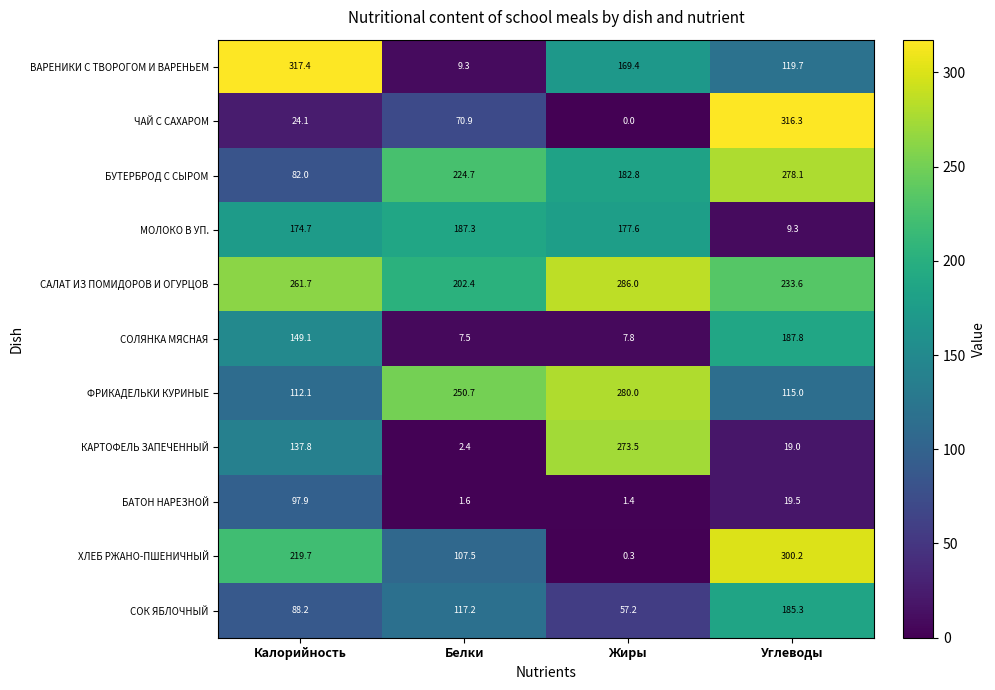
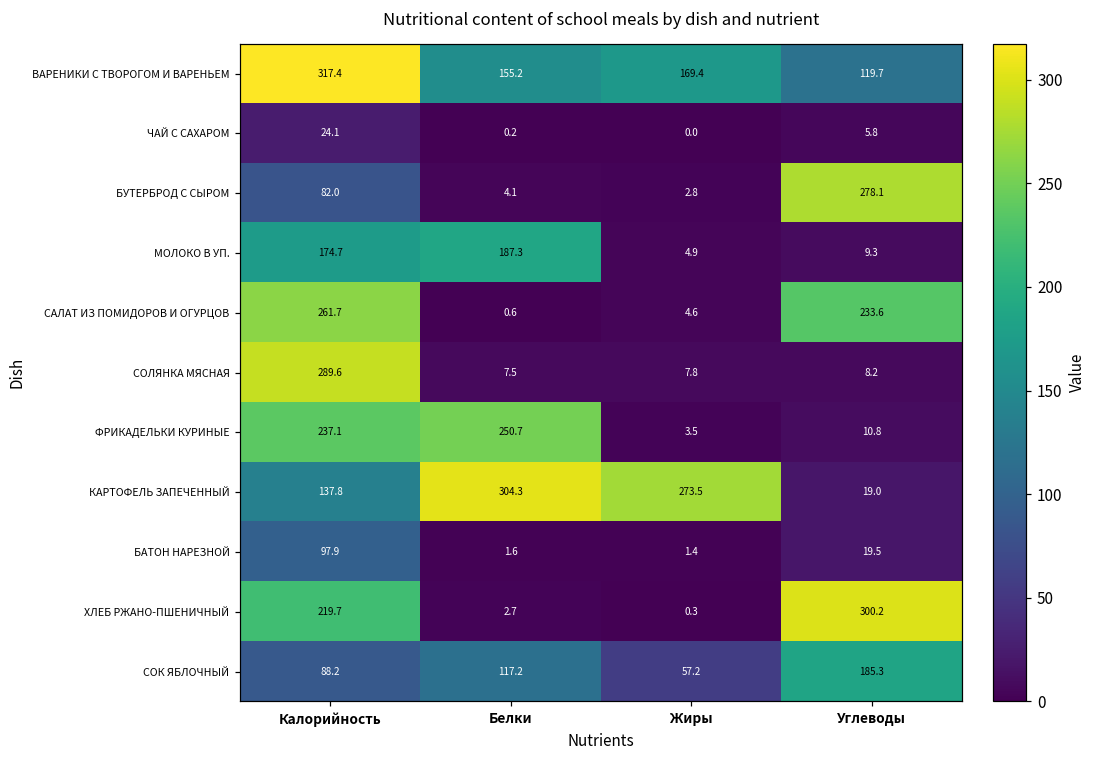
  {
    "ВАРЕНИКИ С ТВОРОГОМ И ВАРЕНЬЕМ": {
      "Калорийность": 317.4,
-     "Белки": 9.3,
+     "Белки": 155.2,
      "Жиры": 169.4,
      "Углеводы": 119.7
    },
    "ЧАЙ С САХАРОМ": {
      "Калорийность": 24.1,
-     "Белки": 70.9,
+     "Белки": 0.2,
      "Жиры": 0.0,
-     "Углеводы": 316.3
+     "Углеводы": 5.8
    },
    "БУТЕРБРОД С СЫРОМ": {
      "Калорийность": 82.0,
-     "Белки": 224.7,
-     "Жиры": 182.8,
+     "Белки": 4.1,
+     "Жиры": 2.8,
      "Углеводы": 278.1
    },
    "МОЛОКО В УП.": {
      "Калорийность": 174.7,
      "Белки": 187.3,
-     "Жиры": 177.6,
+     "Жиры": 4.9,
      "Углеводы": 9.3
    },
    "САЛАТ ИЗ ПОМИДОРОВ И ОГУРЦОВ": {
      "Калорийность": 261.7,
-     "Белки": 202.4,
-     "Жиры": 286.0,
+     "Белки": 0.6,
+     "Жиры": 4.6,
      "Углеводы": 233.6
    },
    "СОЛЯНКА МЯСНАЯ": {
-     "Калорийность": 149.1,
+     "Калорийность": 289.6,
      "Белки": 7.5,
      "Жиры": 7.8,
-     "Углеводы": 187.8
+     "Углеводы": 8.2
    },
    "ФРИКАДЕЛЬКИ КУРИНЫЕ": {
-     "Калорийность": 112.1,
+     "Калорийность": 237.1,
      "Белки": 250.7,
-     "Жиры": 280.0,
-     "Углеводы": 115.0
+     "Жиры": 3.5,
+     "Углеводы": 10.8
    },
    "КАРТОФЕЛЬ ЗАПЕЧЕННЫЙ": {
      "Калорийность": 137.8,
-     "Белки": 2.4,
+     "Белки": 304.3,
      "Жиры": 273.5,
      "Углеводы": 19.0
    },
    "БАТОН НАРЕЗНОЙ": {
      "Калорийность": 97.9,
      "Белки": 1.6,
      "Жиры": 1.4,
      "Углеводы": 19.5
    },
    "ХЛЕБ РЖАНО-ПШЕНИЧНЫЙ": {
      "Калорийность": 219.7,
-     "Белки": 107.5,
+     "Белки": 2.7,
      "Жиры": 0.3,
      "Углеводы": 300.2
    },
    "СОК ЯБЛОЧНЫЙ": {
      "Калорийность": 88.2,
      "Белки": 117.2,
      "Жиры": 57.2,
      "Углеводы": 185.3
    }
  }
